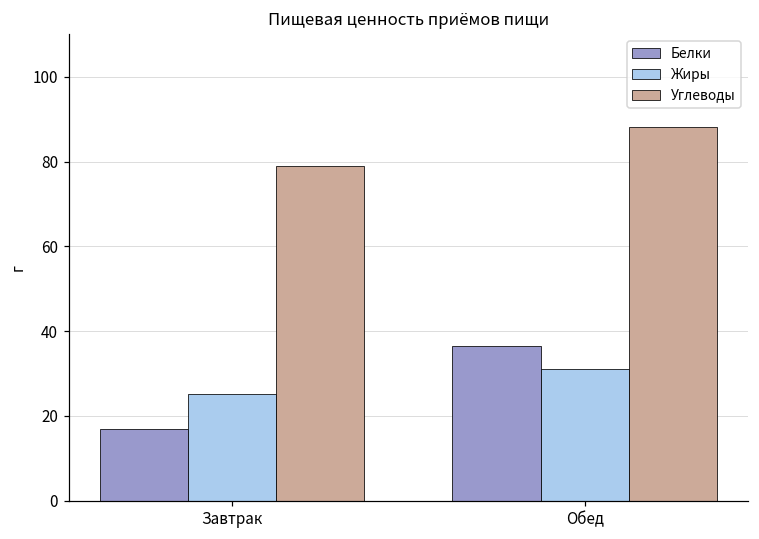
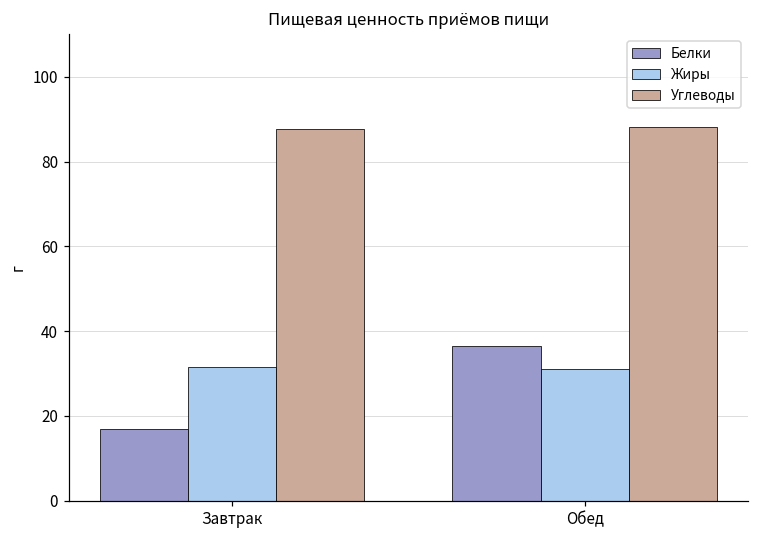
  {
    "Белки": {
      "Завтрак": 17,
      "Обед": 37
    },
    "Жиры": {
-     "Завтрак": 25,
+     "Завтрак": 32,
      "Обед": 31
    },
    "Углеводы": {
-     "Завтрак": 79,
+     "Завтрак": 88,
      "Обед": 88
    }
  }
